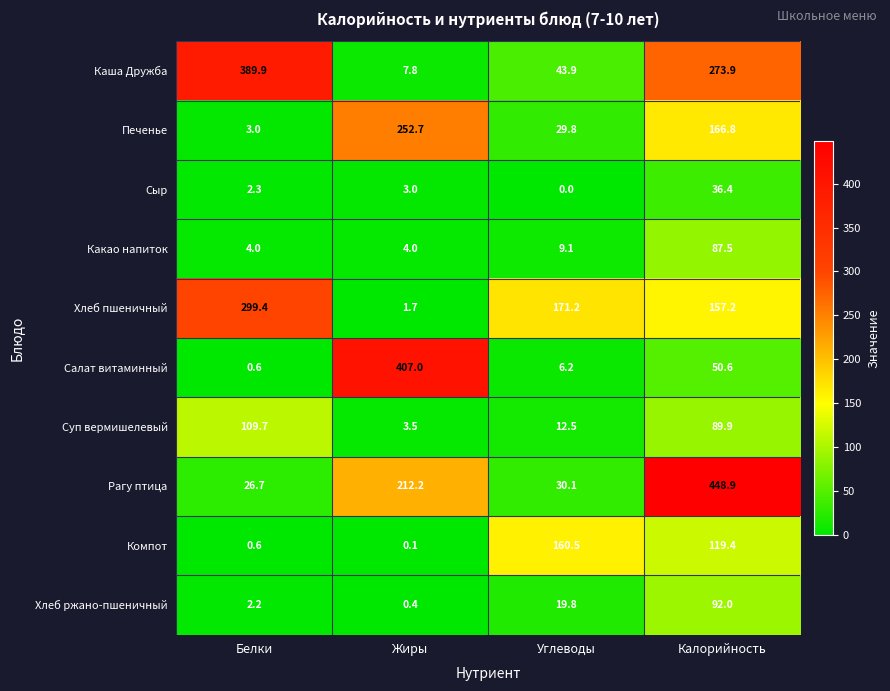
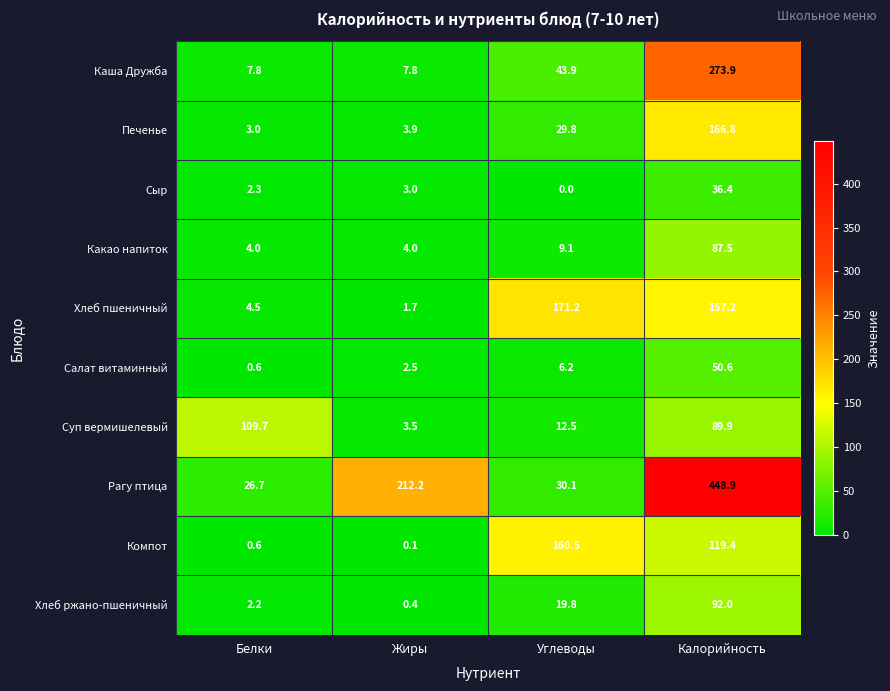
  {
    "Каша Дружба": {
-     "Белки": 389.9,
+     "Белки": 7.8,
      "Жиры": 7.8,
      "Углеводы": 43.9,
      "Калорийность": 273.9
    },
    "Печенье": {
      "Белки": 3.0,
-     "Жиры": 252.7,
+     "Жиры": 3.9,
      "Углеводы": 29.8,
      "Калорийность": 166.8
    },
    "Сыр": {
      "Белки": 2.3,
      "Жиры": 3.0,
      "Углеводы": 0.0,
      "Калорийность": 36.4
    },
    "Какао напиток": {
      "Белки": 4.0,
      "Жиры": 4.0,
      "Углеводы": 9.1,
      "Калорийность": 87.5
    },
    "Хлеб пшеничный": {
-     "Белки": 299.4,
+     "Белки": 4.5,
      "Жиры": 1.7,
      "Углеводы": 171.2,
      "Калорийность": 157.2
    },
    "Салат витаминный": {
      "Белки": 0.6,
-     "Жиры": 407.0,
+     "Жиры": 2.5,
      "Углеводы": 6.2,
      "Калорийность": 50.6
    },
    "Суп вермишелевый": {
      "Белки": 109.7,
      "Жиры": 3.5,
      "Углеводы": 12.5,
      "Калорийность": 89.9
    },
    "Рагу птица": {
      "Белки": 26.7,
      "Жиры": 212.2,
      "Углеводы": 30.1,
      "Калорийность": 448.9
    },
    "Компот": {
      "Белки": 0.6,
      "Жиры": 0.1,
      "Углеводы": 160.5,
      "Калорийность": 119.4
    },
    "Хлеб ржано-пшеничный": {
      "Белки": 2.2,
      "Жиры": 0.4,
      "Углеводы": 19.8,
      "Калорийность": 92.0
    }
  }
